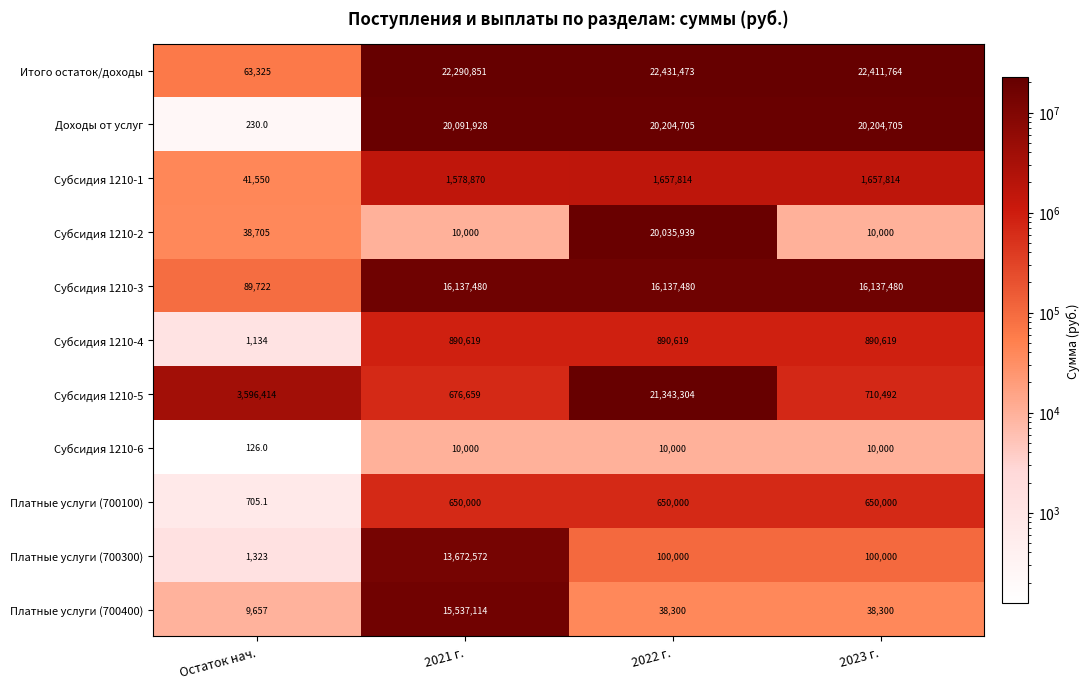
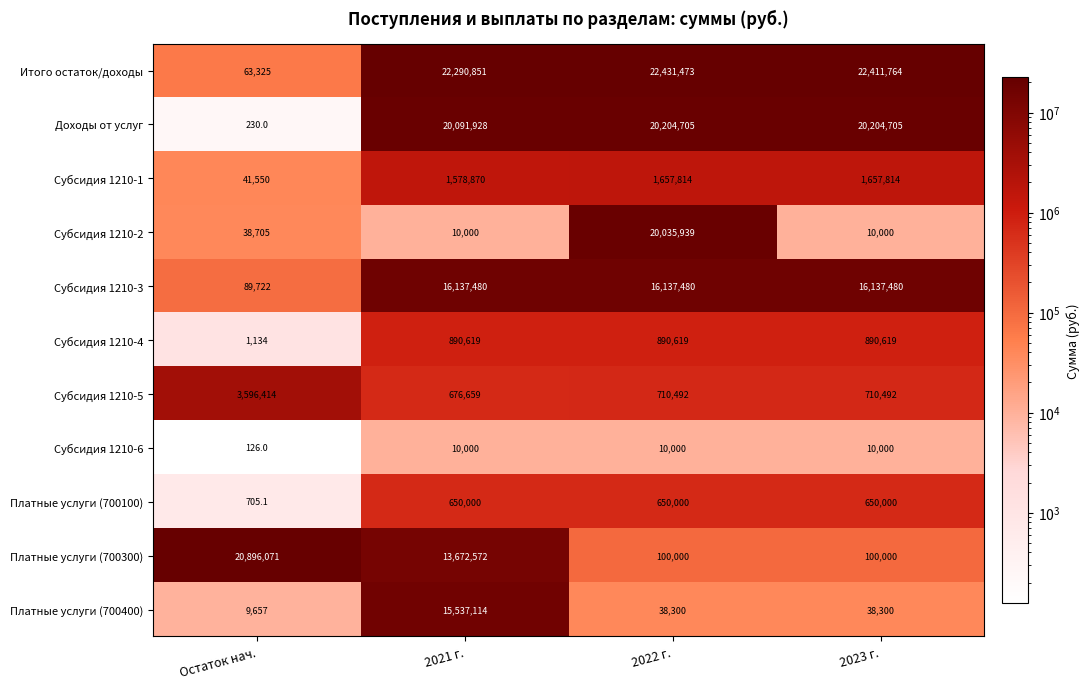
  {
    "Итого остаток/доходы": {
      "Остаток нач.": "63,325",
      "2021 г.": "22,290,851",
      "2022 г.": "22,431,473",
      "2023 г.": "22,411,764"
    },
    "Доходы от услуг": {
      "Остаток нач.": "230.0",
      "2021 г.": "20,091,928",
      "2022 г.": "20,204,705",
      "2023 г.": "20,204,705"
    },
    "Субсидия 1210-1": {
      "Остаток нач.": "41,550",
      "2021 г.": "1,578,870",
      "2022 г.": "1,657,814",
      "2023 г.": "1,657,814"
    },
    "Субсидия 1210-2": {
      "Остаток нач.": "38,705",
      "2021 г.": "10,000",
      "2022 г.": "20,035,939",
      "2023 г.": "10,000"
    },
    "Субсидия 1210-3": {
      "Остаток нач.": "89,722",
      "2021 г.": "16,137,480",
      "2022 г.": "16,137,480",
      "2023 г.": "16,137,480"
    },
    "Субсидия 1210-4": {
      "Остаток нач.": "1,134",
      "2021 г.": "890,619",
      "2022 г.": "890,619",
      "2023 г.": "890,619"
    },
    "Субсидия 1210-5": {
      "Остаток нач.": "3,596,414",
      "2021 г.": "676,659",
-     "2022 г.": "21,343,304",
+     "2022 г.": "710,492",
      "2023 г.": "710,492"
    },
    "Субсидия 1210-6": {
      "Остаток нач.": "126.0",
      "2021 г.": "10,000",
      "2022 г.": "10,000",
      "2023 г.": "10,000"
    },
    "Платные услуги (700100)": {
      "Остаток нач.": "705.1",
      "2021 г.": "650,000",
      "2022 г.": "650,000",
      "2023 г.": "650,000"
    },
    "Платные услуги (700300)": {
-     "Остаток нач.": "1,323",
+     "Остаток нач.": "20,896,071",
      "2021 г.": "13,672,572",
      "2022 г.": "100,000",
      "2023 г.": "100,000"
    },
    "Платные услуги (700400)": {
      "Остаток нач.": "9,657",
      "2021 г.": "15,537,114",
      "2022 г.": "38,300",
      "2023 г.": "38,300"
    }
  }
